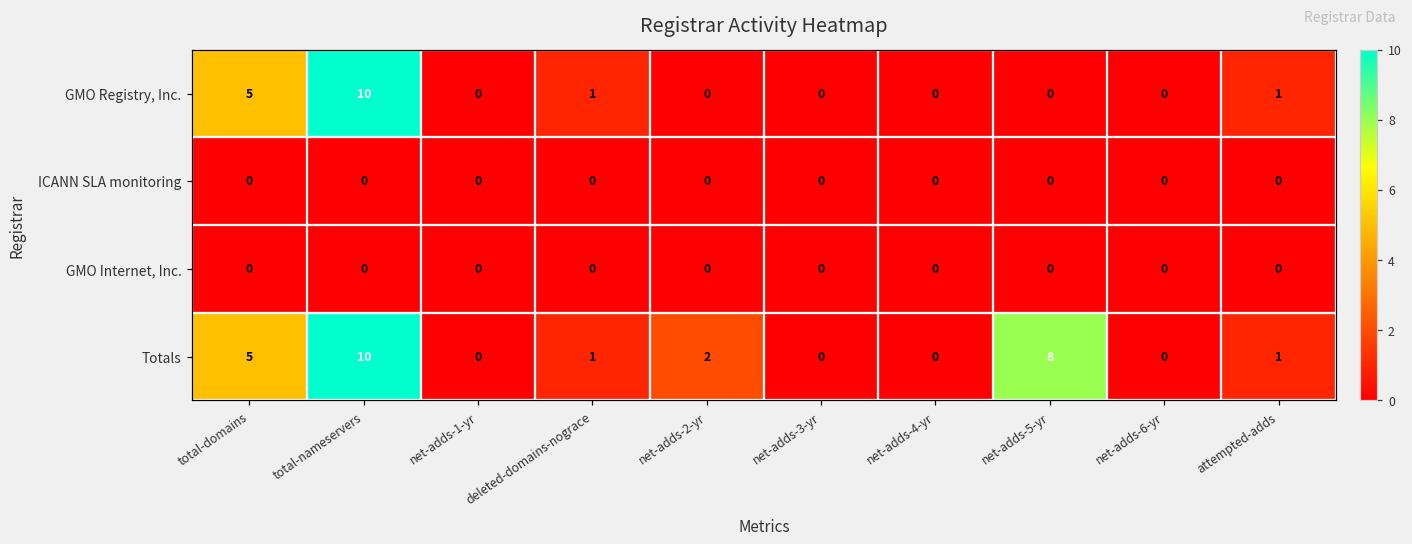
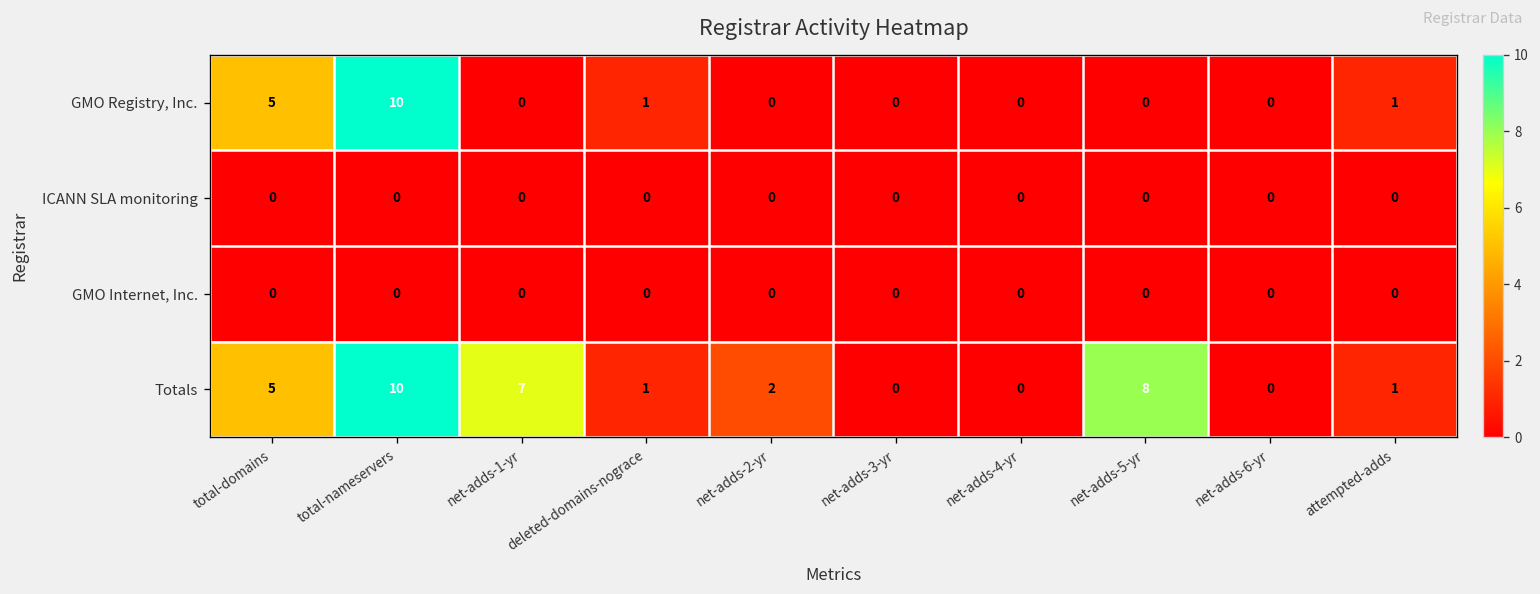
  {
    "GMO Registry, Inc.": {
      "total-domains": 5,
      "total-nameservers": 10,
      "net-adds-1-yr": 0,
      "deleted-domains-nograce": 1,
      "net-adds-2-yr": 0,
      "net-adds-3-yr": 0,
      "net-adds-4-yr": 0,
      "net-adds-5-yr": 0,
      "net-adds-6-yr": 0,
      "attempted-adds": 1
    },
    "ICANN SLA monitoring": {
      "total-domains": 0,
      "total-nameservers": 0,
      "net-adds-1-yr": 0,
      "deleted-domains-nograce": 0,
      "net-adds-2-yr": 0,
      "net-adds-3-yr": 0,
      "net-adds-4-yr": 0,
      "net-adds-5-yr": 0,
      "net-adds-6-yr": 0,
      "attempted-adds": 0
    },
    "GMO Internet, Inc.": {
      "total-domains": 0,
      "total-nameservers": 0,
      "net-adds-1-yr": 0,
      "deleted-domains-nograce": 0,
      "net-adds-2-yr": 0,
      "net-adds-3-yr": 0,
      "net-adds-4-yr": 0,
      "net-adds-5-yr": 0,
      "net-adds-6-yr": 0,
      "attempted-adds": 0
    },
    "Totals": {
      "total-domains": 5,
      "total-nameservers": 10,
-     "net-adds-1-yr": 0,
+     "net-adds-1-yr": 7,
      "deleted-domains-nograce": 1,
      "net-adds-2-yr": 2,
      "net-adds-3-yr": 0,
      "net-adds-4-yr": 0,
      "net-adds-5-yr": 8,
      "net-adds-6-yr": 0,
      "attempted-adds": 1
    }
  }
